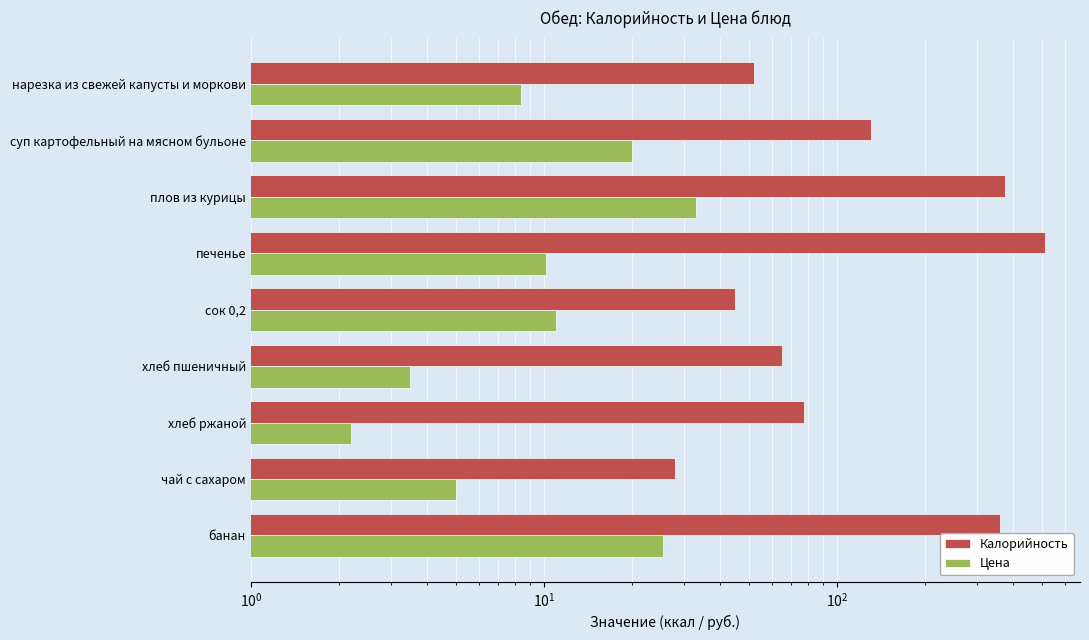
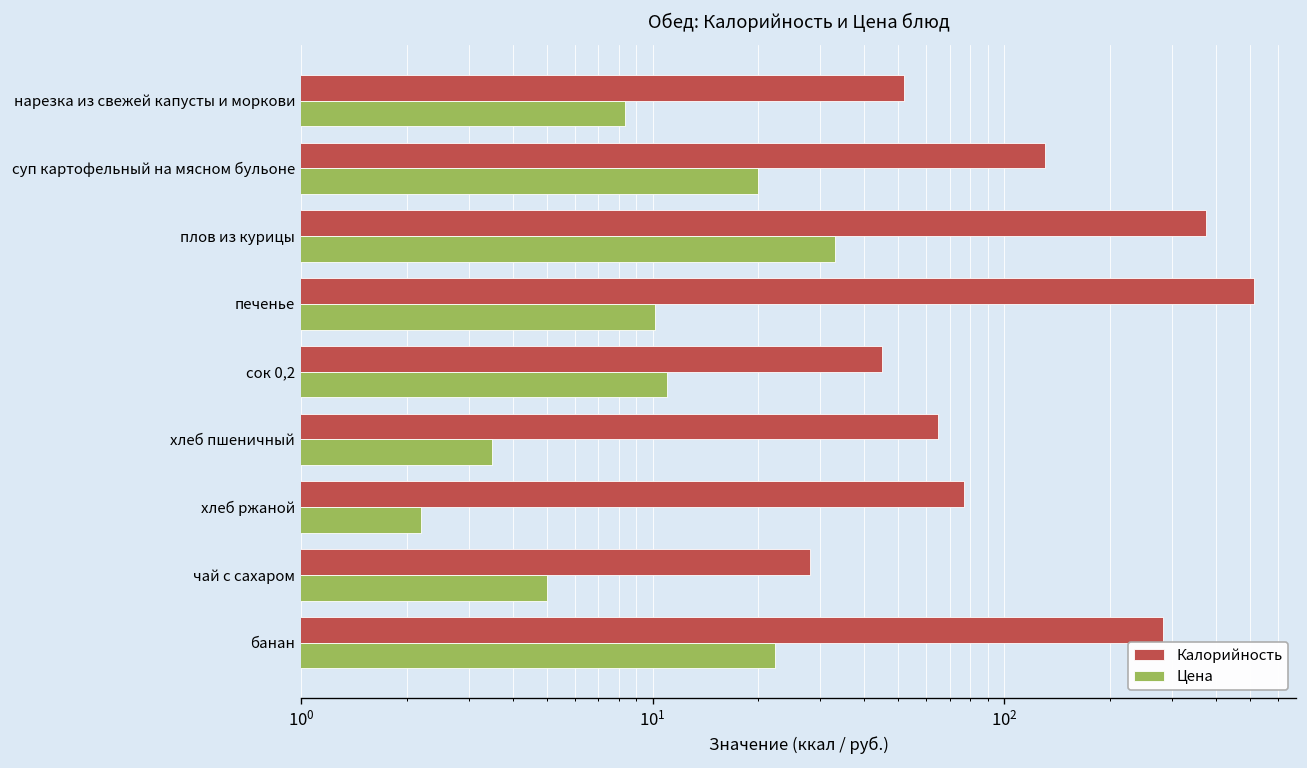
  {
    "Калорийность": {
      "нарезка из свежей капусты и моркови": 52,
      "суп картофельный на мясном бульоне": 130,
      "плов из курицы": 380,
      "печенье": 520,
      "сок 0,2": 45,
      "хлеб пшеничный": 65,
      "хлеб ржаной": 77,
      "чай с сахаром": 28,
-     "банан": 360
+     "банан": 280
    },
    "Цена": {
      "нарезка из свежей капусты и моркови": 8.4,
      "суп картофельный на мясном бульоне": 20,
      "плов из курицы": 33,
      "печенье": 10,
      "сок 0,2": 11,
      "хлеб пшеничный": 3.5,
      "хлеб ржаной": 2.2,
      "чай с сахаром": 5,
-     "банан": 26
+     "банан": 22
    }
  }
